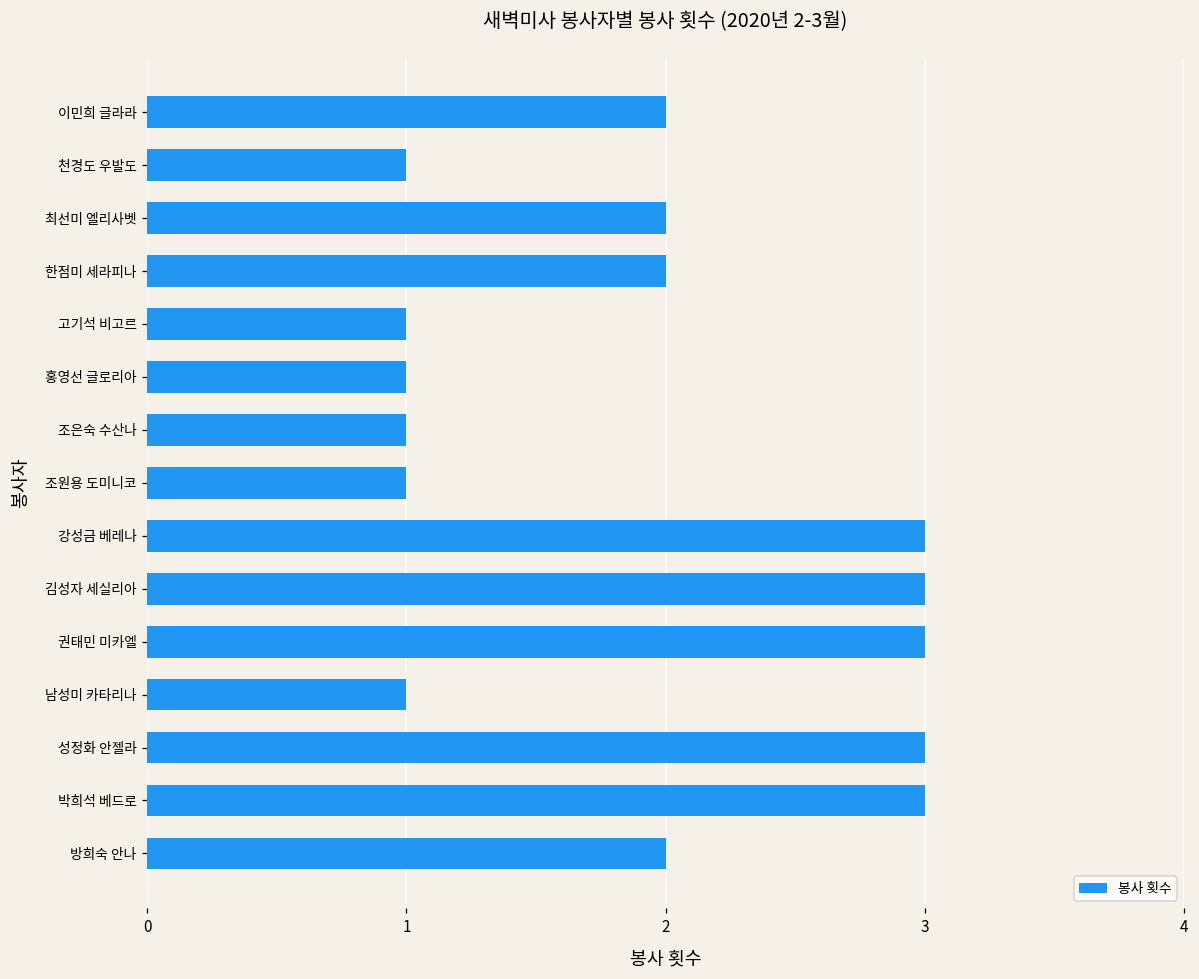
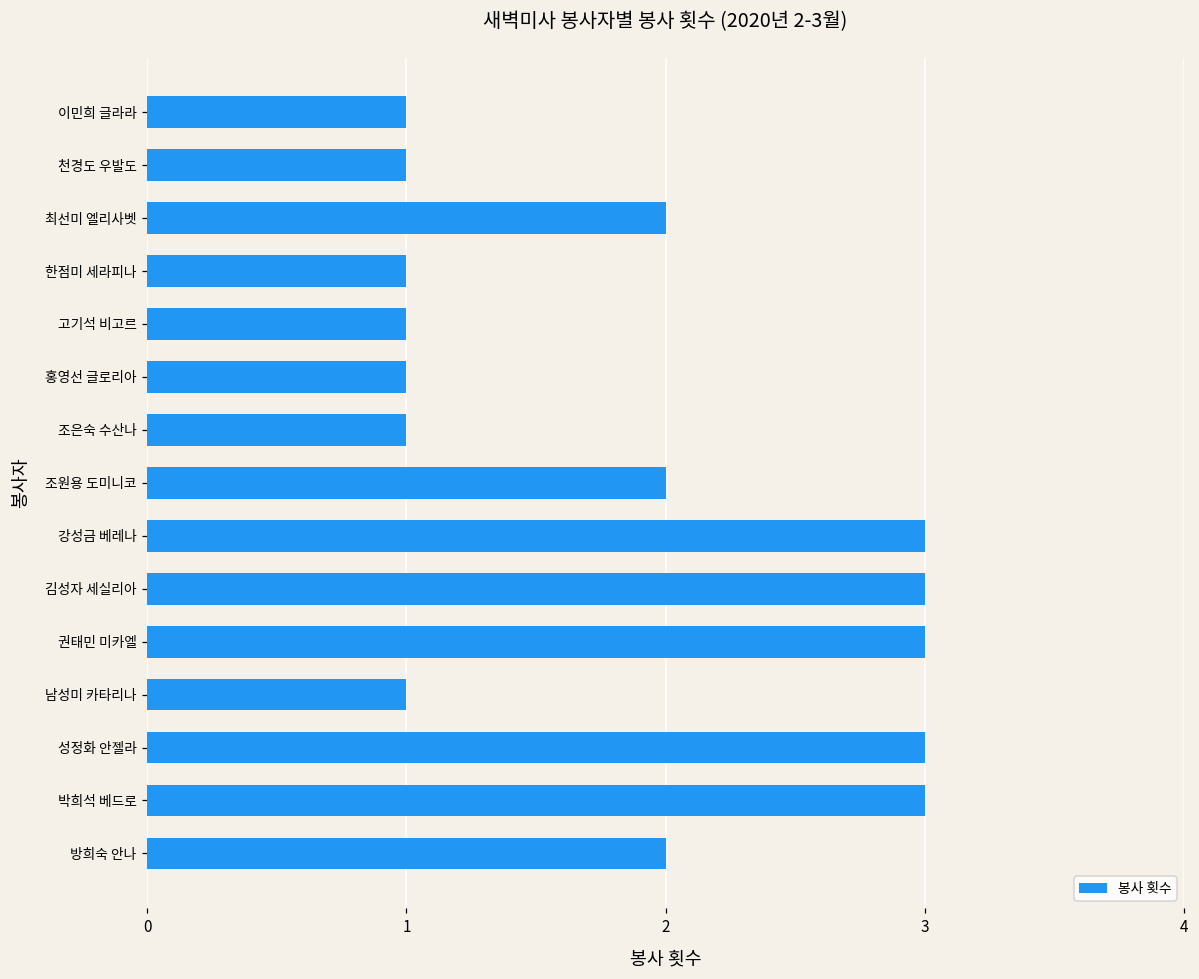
  {
-   "이민희 글라라": 2,
+   "이민희 글라라": 1,
    "천경도 우발도": 1,
    "최선미 엘리사벳": 2,
-   "한점미 세라피나": 2,
+   "한점미 세라피나": 1,
    "고기석 비고르": 1,
    "홍영선 글로리아": 1,
    "조은숙 수산나": 1,
-   "조원용 도미니코": 1,
+   "조원용 도미니코": 2,
    "강성금 베레나": 3,
    "김성자 세실리아": 3,
    "권태민 미카엘": 3,
    "남성미 카타리나": 1,
    "성정화 안젤라": 3,
    "박희석 베드로": 3,
    "방희숙 안나": 2
  }
